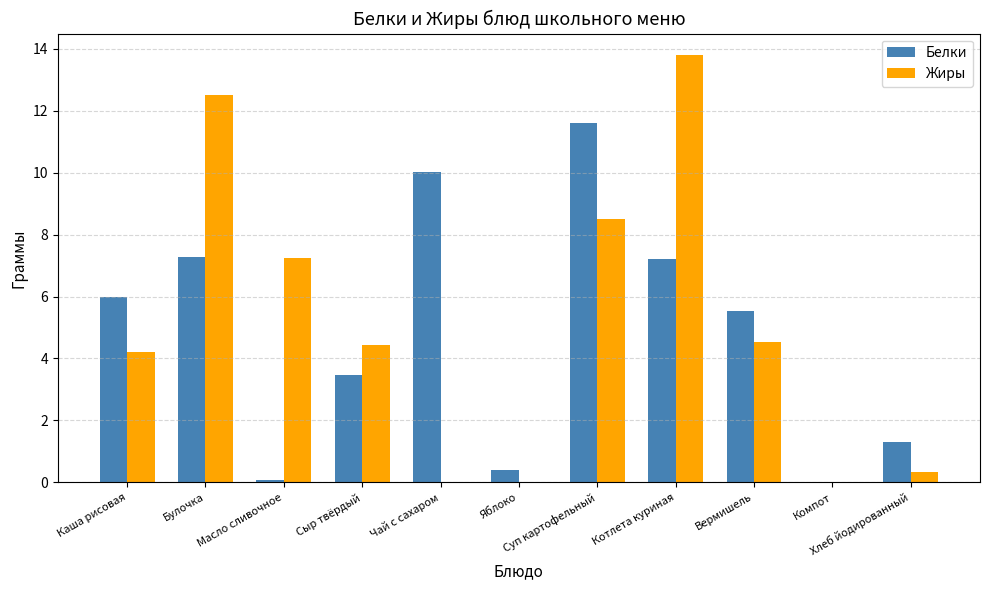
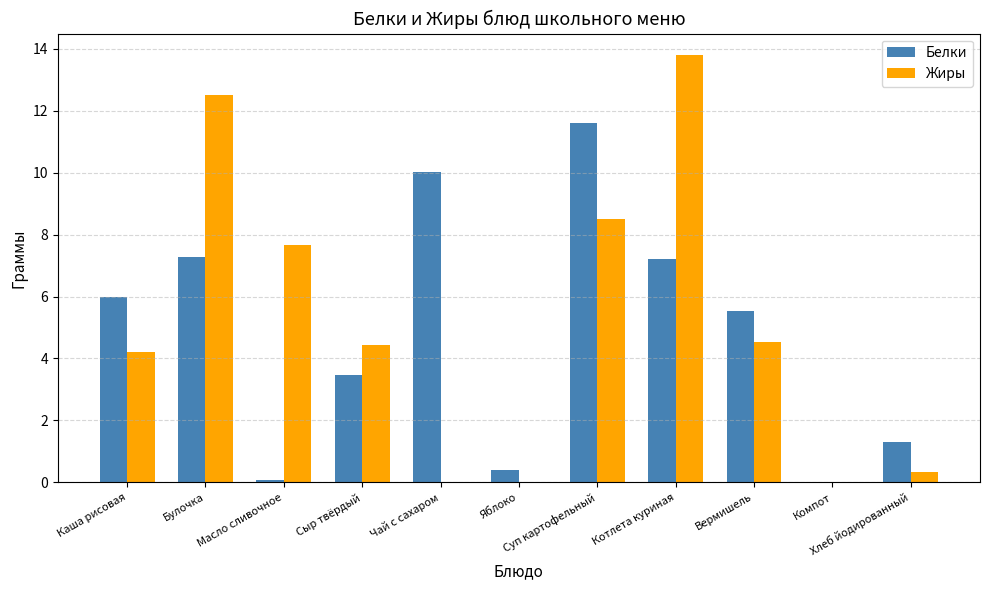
  {
    "Белки": {
      "Каша рисовая": 6.0,
      "Булочка": 7.3,
      "Сыр твёрдый": 3.5,
      "Чай с сахаром": 10.0,
      "Яблоко": 0.4,
      "Суп картофельный": 11.6,
      "Котлета куриная": 7.2,
      "Вермишель": 5.5,
      "Компот": 0.0,
      "Хлеб йодированный": 1.3
    },
    "Жиры": {
      "Каша рисовая": 4.2,
      "Булочка": 12.5,
-     "Масло сливочное": 7.3,
+     "Масло сливочное": 7.7,
      "Сыр твёрдый": 4.4,
      "Яблоко": 0.0,
      "Суп картофельный": 8.5,
      "Котлета куриная": 13.8,
      "Вермишель": 4.5,
      "Компот": 0.0,
      "Хлеб йодированный": 0.3
    }
  }
